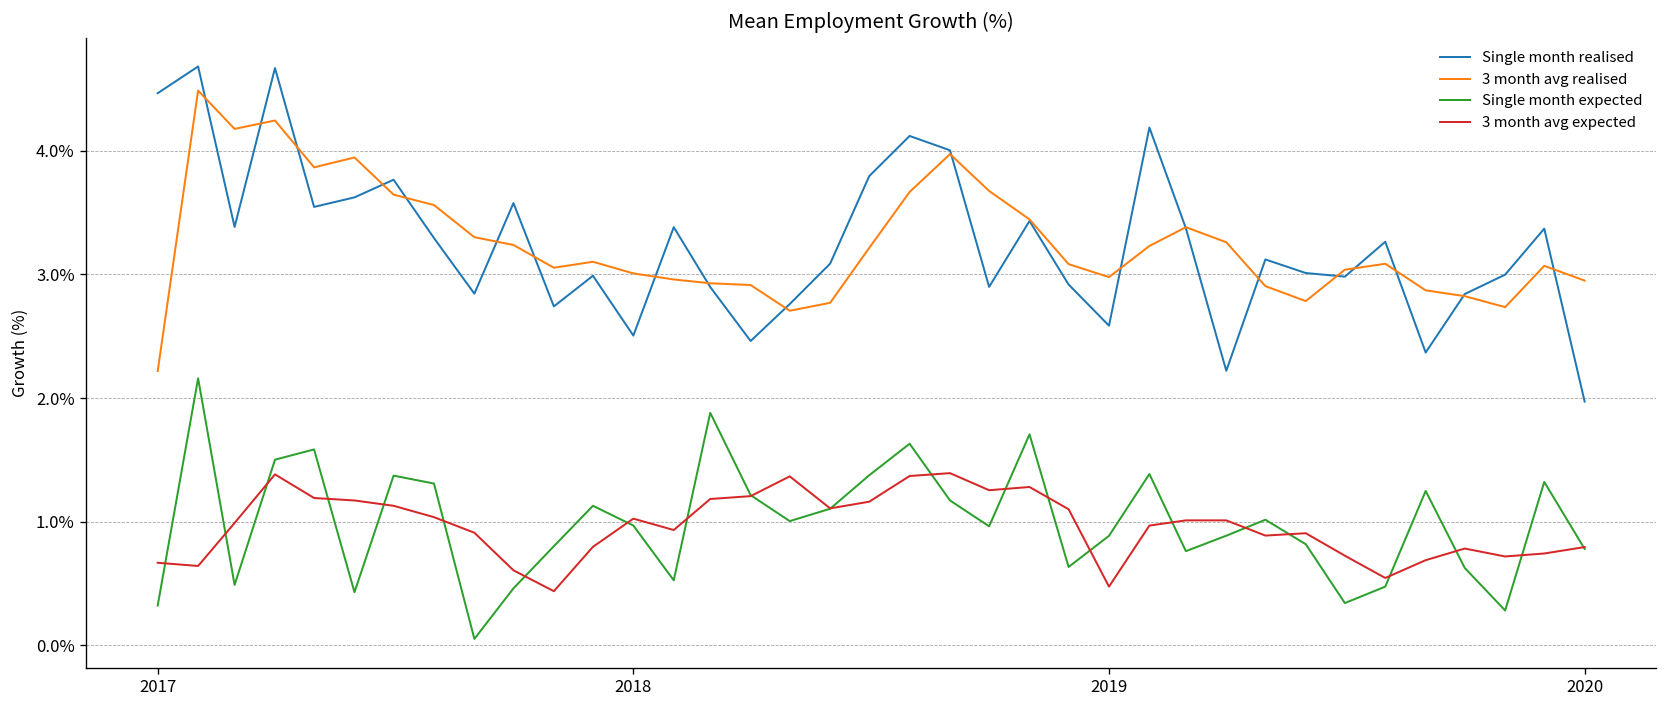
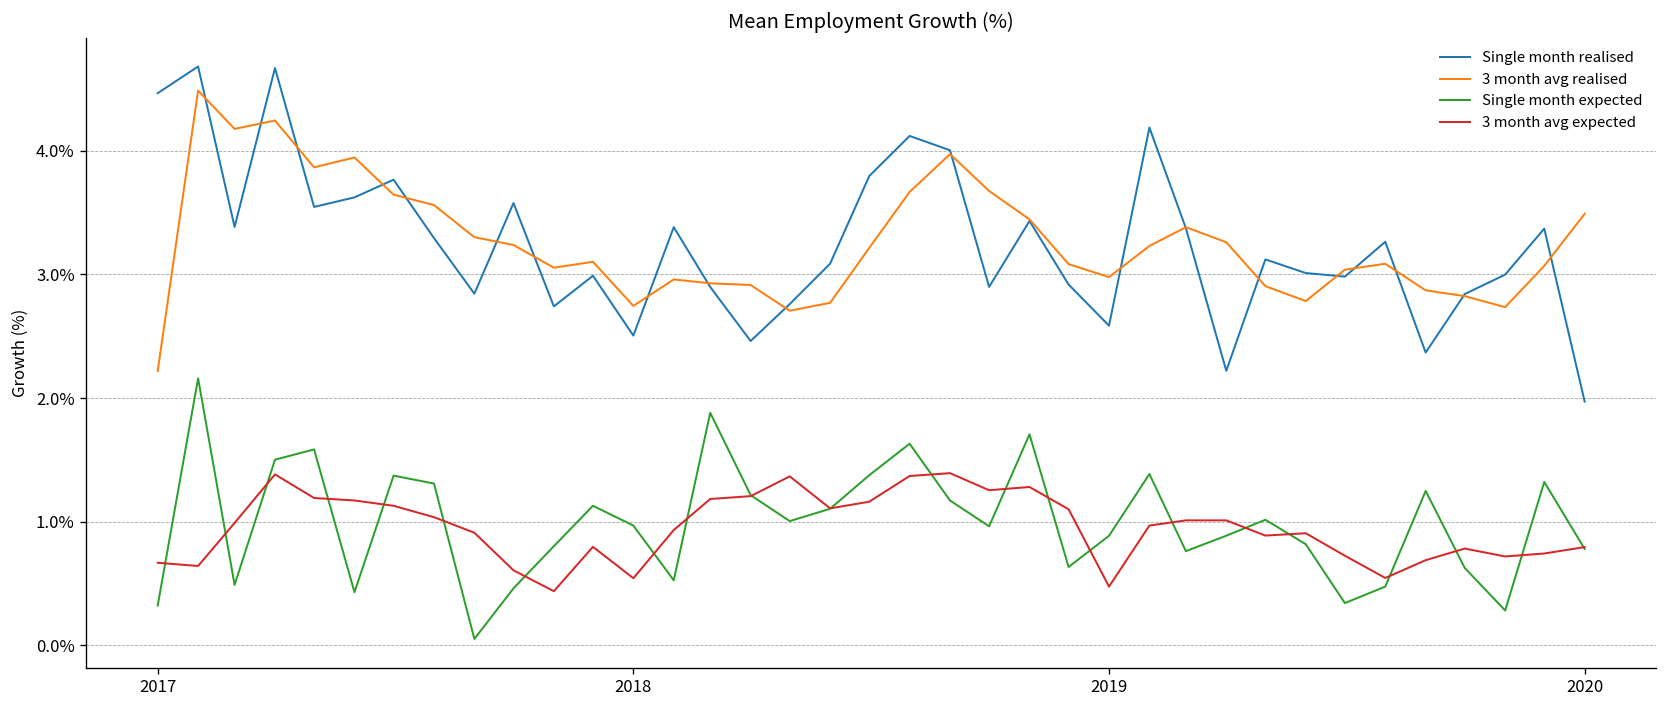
  {
    "Single month realised": {
      "2017": "4.47%",
      "2018": "2.51%",
      "2019": "2.59%",
      "2020": "1.97%"
    },
    "3 month avg realised": {
      "2017": "2.22%",
-     "2018": "3.01%",
+     "2018": "2.75%",
      "2019": "2.98%",
-     "2020": "2.95%"
+     "2020": "3.49%"
    },
    "Single month expected": {
      "2017": "0.32%",
      "2018": "0.97%",
      "2019": "0.89%"
    },
    "3 month avg expected": {
      "2017": "0.67%",
-     "2018": "1.02%",
+     "2018": "0.54%",
      "2019": "0.47%"
    }
  }
